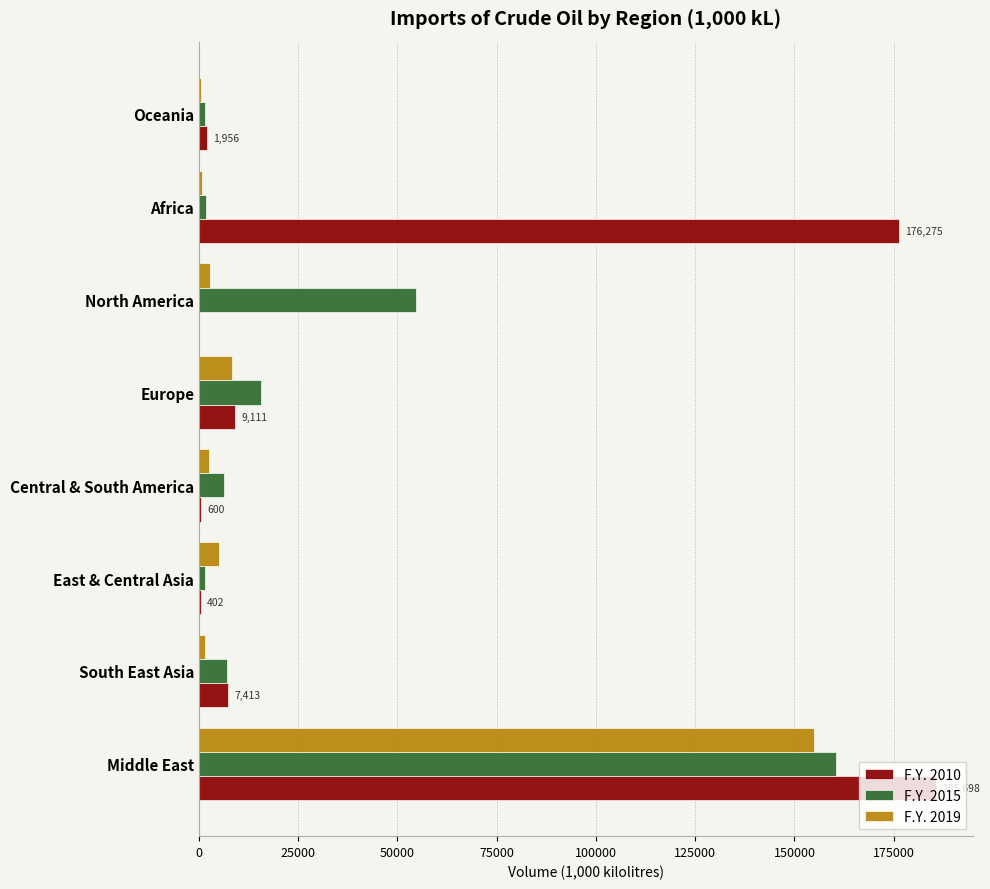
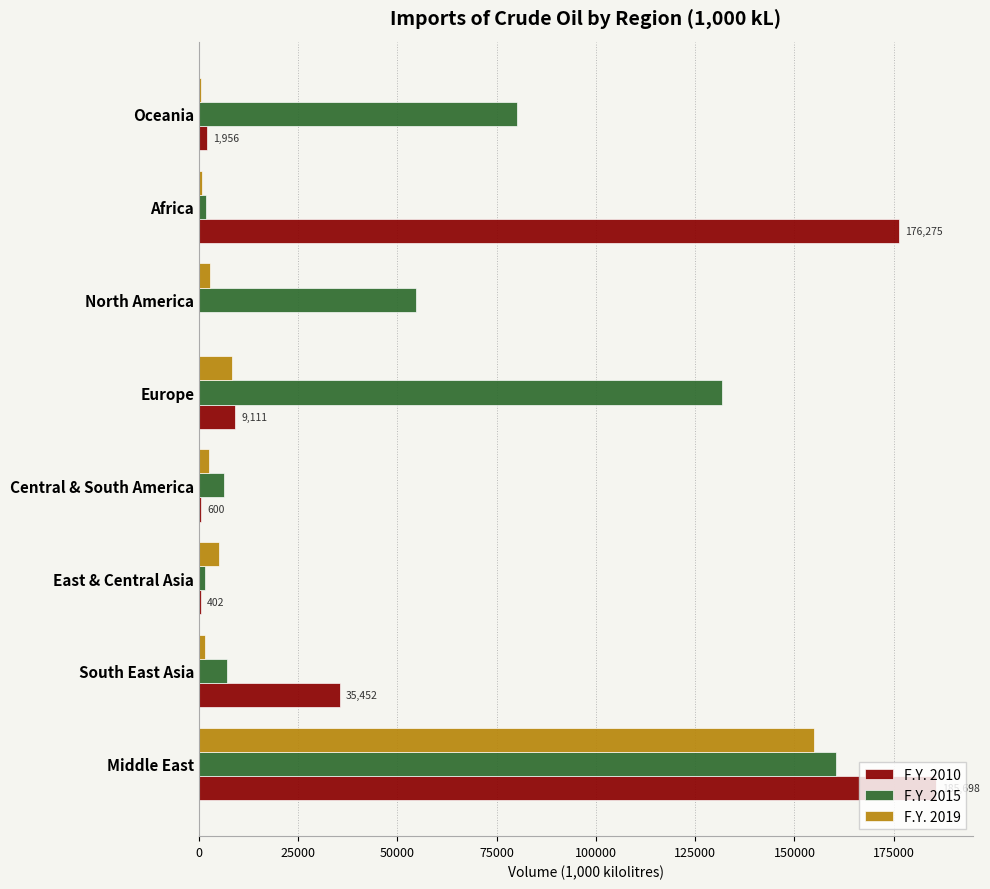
  {
    "F.Y. 2010": {
      "Oceania": "1,956",
      "Africa": "176,275",
      "Europe": "9,111",
      "Central & South America": "600",
      "East & Central Asia": "402",
-     "South East Asia": "7,413"
+     "South East Asia": "35,452"
    },
    "F.Y. 2015": {
-     "Oceania": "2000",
+     "Oceania": "80000",
      "Africa": "2000",
      "North America": "55000",
-     "Europe": "16000",
+     "Europe": "132000",
      "Central & South America": "6000",
      "East & Central Asia": "2000",
      "South East Asia": "7000",
      "Middle East": "160000"
    },
    "F.Y. 2019": {
      "Africa": "1000",
      "North America": "3000",
      "Europe": "8000",
      "Central & South America": "3000",
      "East & Central Asia": "5000",
      "South East Asia": "2000",
      "Middle East": "155000"
    }
  }
